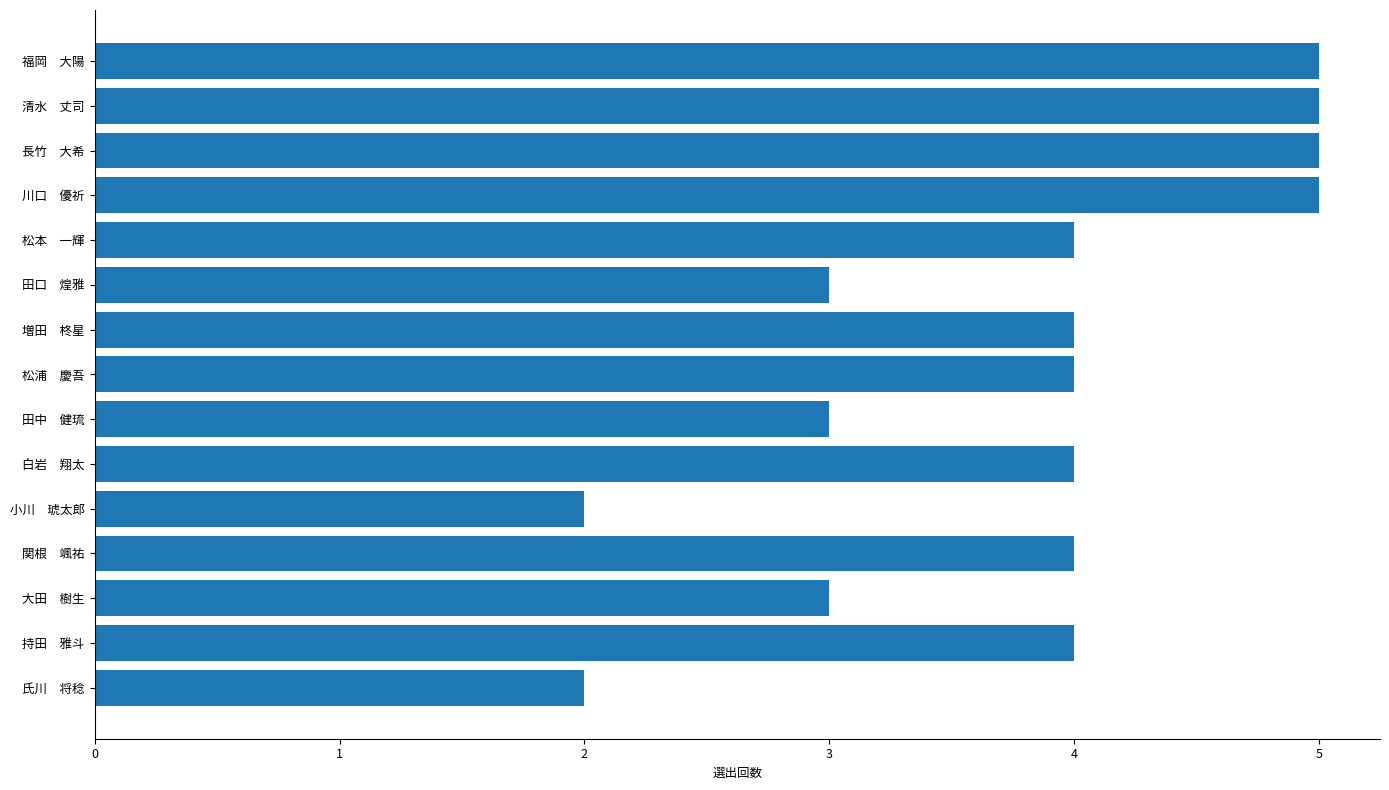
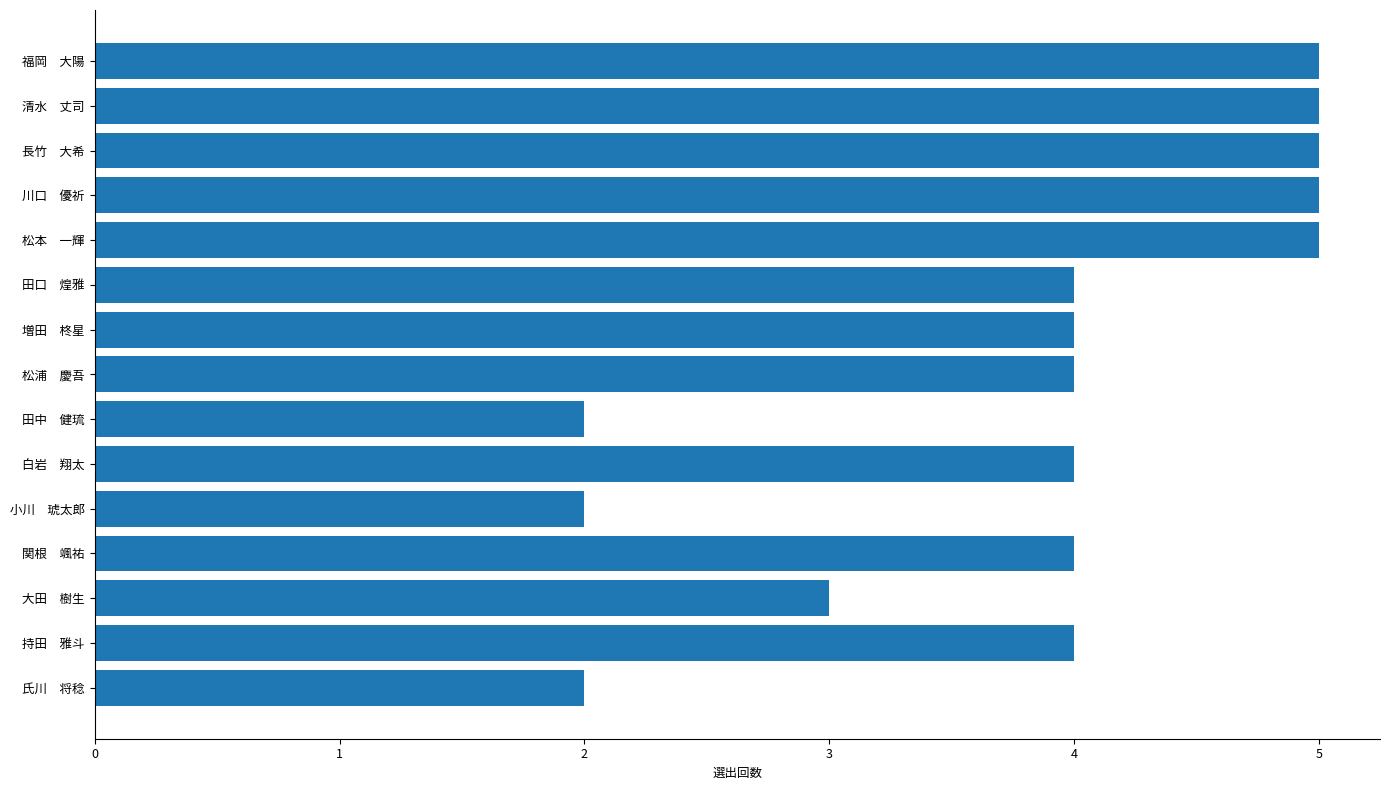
  {
    "福岡 大陽": 5,
    "清水 丈司": 5,
    "長竹 大希": 5,
    "川口 優祈": 5,
-   "松本 一輝": 4,
-   "田口 煌雅": 3,
+   "松本 一輝": 5,
+   "田口 煌雅": 4,
    "増田 柊星": 4,
    "松浦 慶吾": 4,
-   "田中 健琉": 3,
+   "田中 健琉": 2,
    "白岩 翔太": 4,
    "小川 琥太郎": 2,
    "関根 颯祐": 4,
    "大田 樹生": 3,
    "持田 雅斗": 4,
    "氏川 将稔": 2
  }
